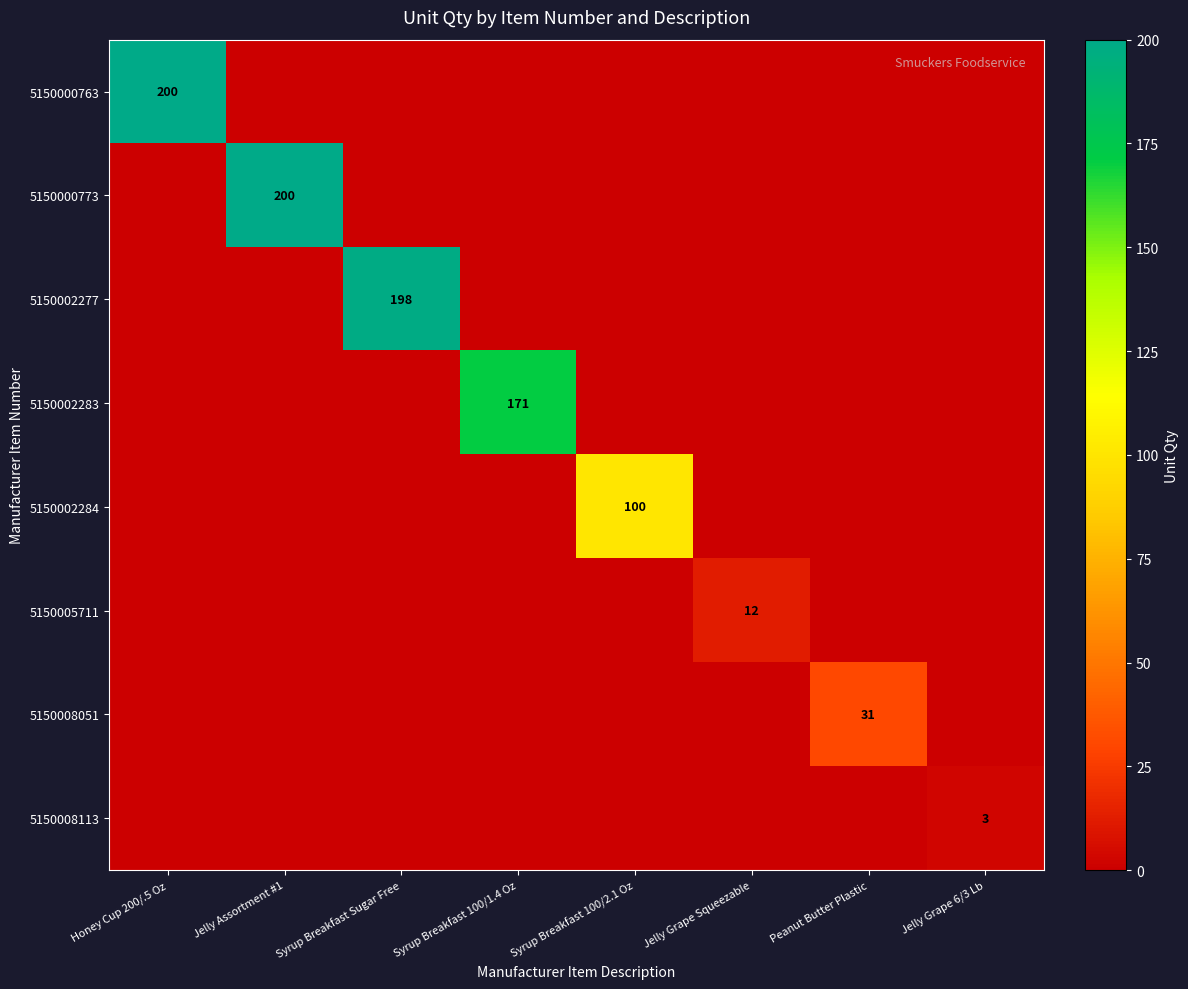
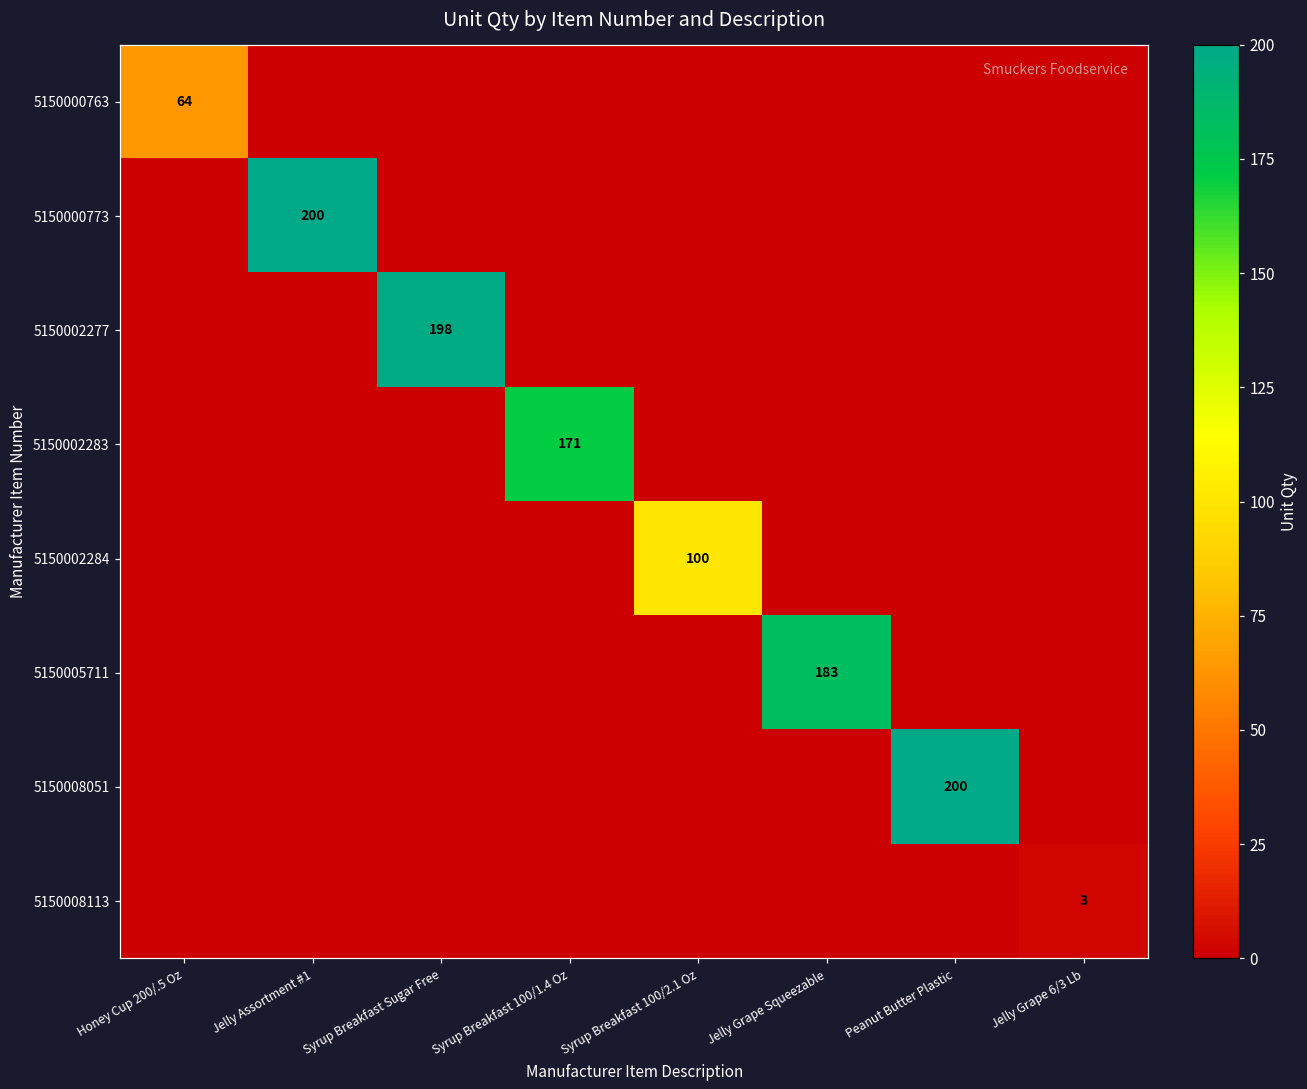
  {
    "5150000763": {
-     "Honey Cup 200/.5 Oz": 200
+     "Honey Cup 200/.5 Oz": 64
    },
    "5150000773": {
      "Jelly Assortment #1": 200
    },
    "5150002277": {
      "Syrup Breakfast Sugar Free": 198
    },
    "5150002283": {
      "Syrup Breakfast 100/1.4 Oz": 171
    },
    "5150002284": {
      "Syrup Breakfast 100/2.1 Oz": 100
    },
    "5150005711": {
-     "Jelly Grape Squeezable": 12
+     "Jelly Grape Squeezable": 183
    },
    "5150008051": {
-     "Peanut Butter Plastic": 31
+     "Peanut Butter Plastic": 200
    },
    "5150008113": {
      "Jelly Grape 6/3 Lb": 3
    }
  }
